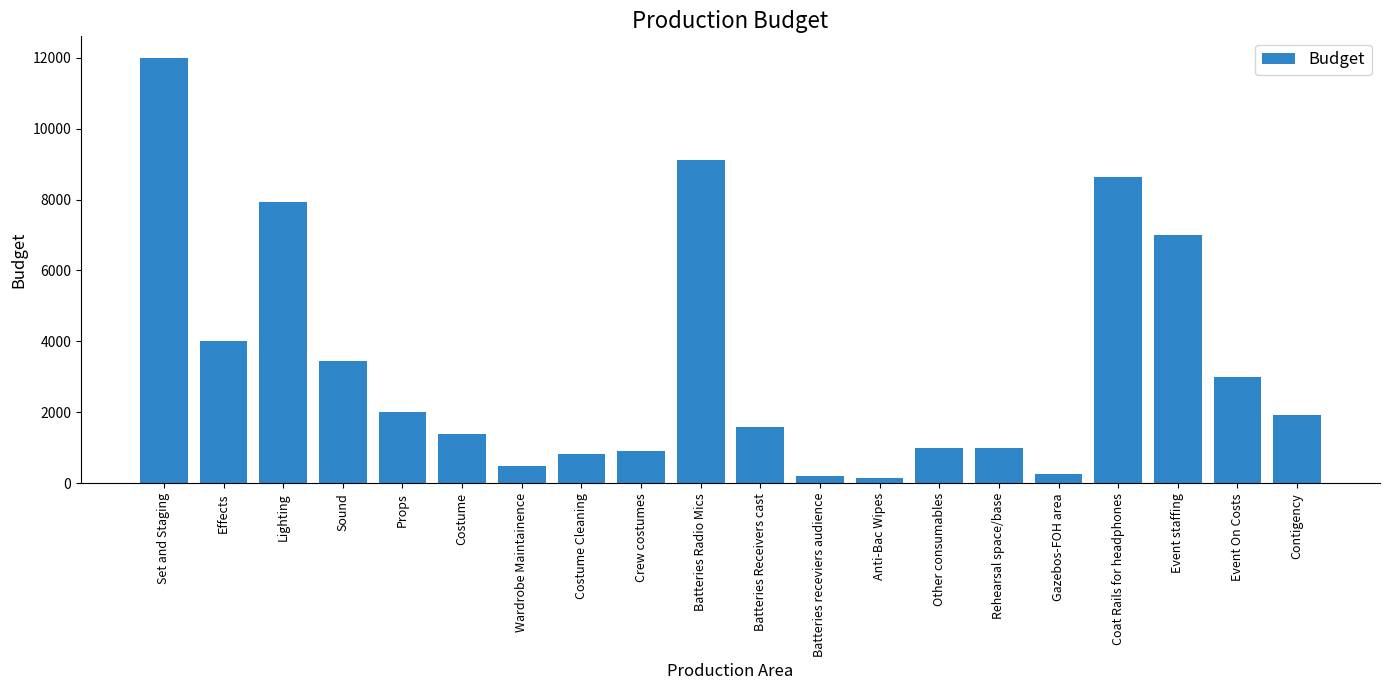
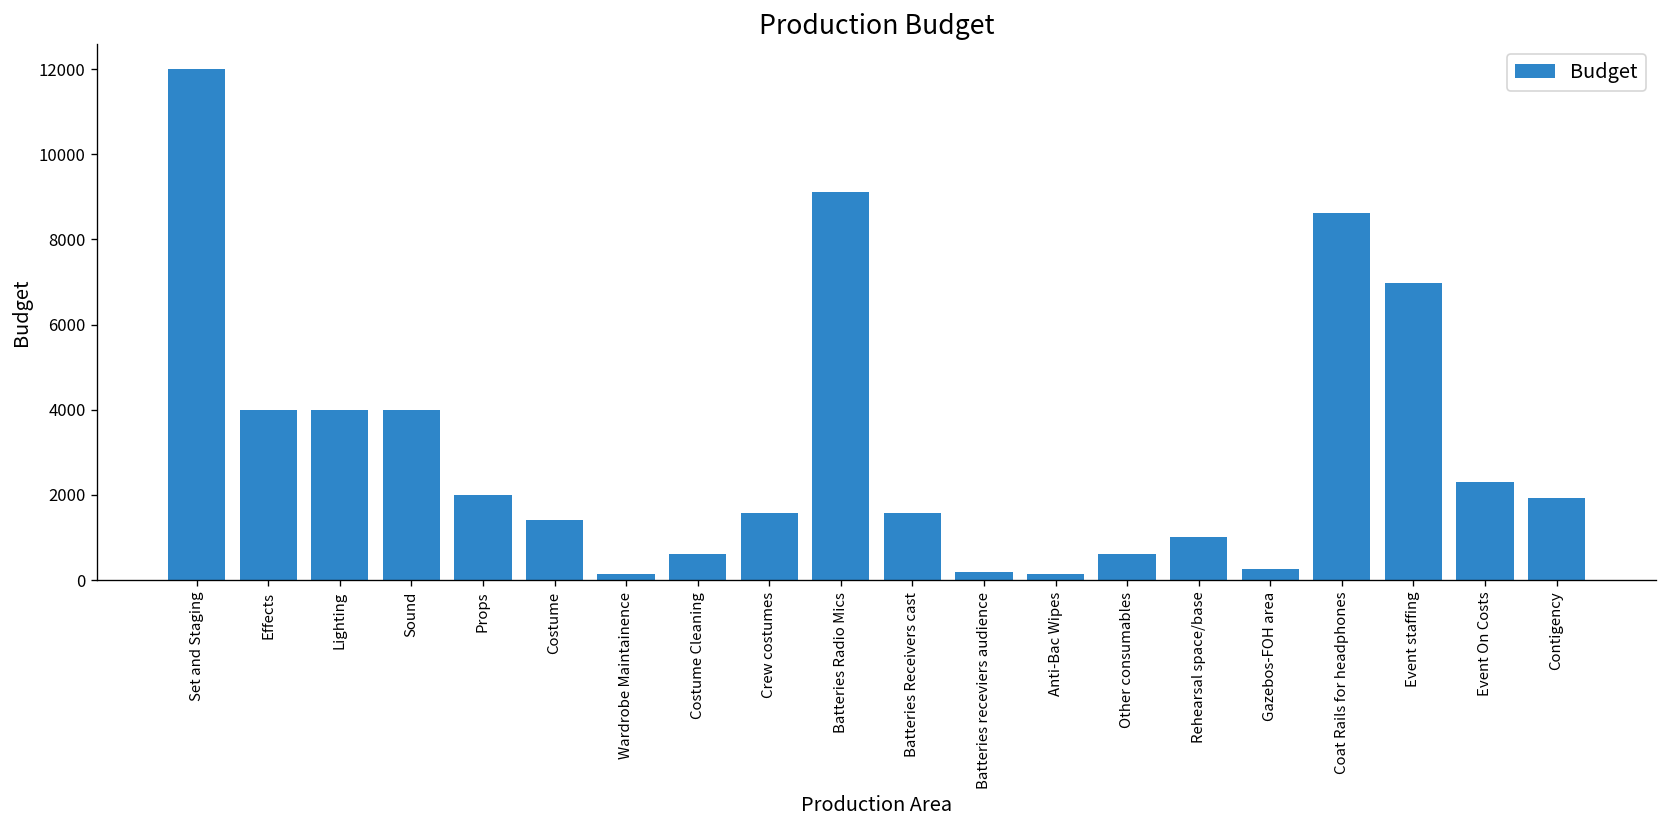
  {
    "Set and Staging": 12000,
    "Effects": 4000,
-   "Lighting": 7900,
-   "Sound": 3400,
+   "Lighting": 4000,
+   "Sound": 4000,
    "Props": 2000,
    "Costume": 1400,
-   "Wardrobe Maintainence": 500,
-   "Costume Cleaning": 800,
-   "Crew costumes": 900,
+   "Wardrobe Maintainence": 100,
+   "Costume Cleaning": 600,
+   "Crew costumes": 1600,
    "Batteries Radio Mics": 9100,
    "Batteries Receivers cast": 1600,
    "Batteries receviers audience": 200,
    "Anti-Bac Wipes": 200,
-   "Other consumables": 1000,
+   "Other consumables": 600,
    "Rehearsal space/base": 1000,
    "Gazebos-FOH area": 300,
    "Coat Rails for headphones": 8600,
    "Event staffing": 7000,
-   "Event On Costs": 3000,
+   "Event On Costs": 2300,
    "Contigency": 1900
  }
